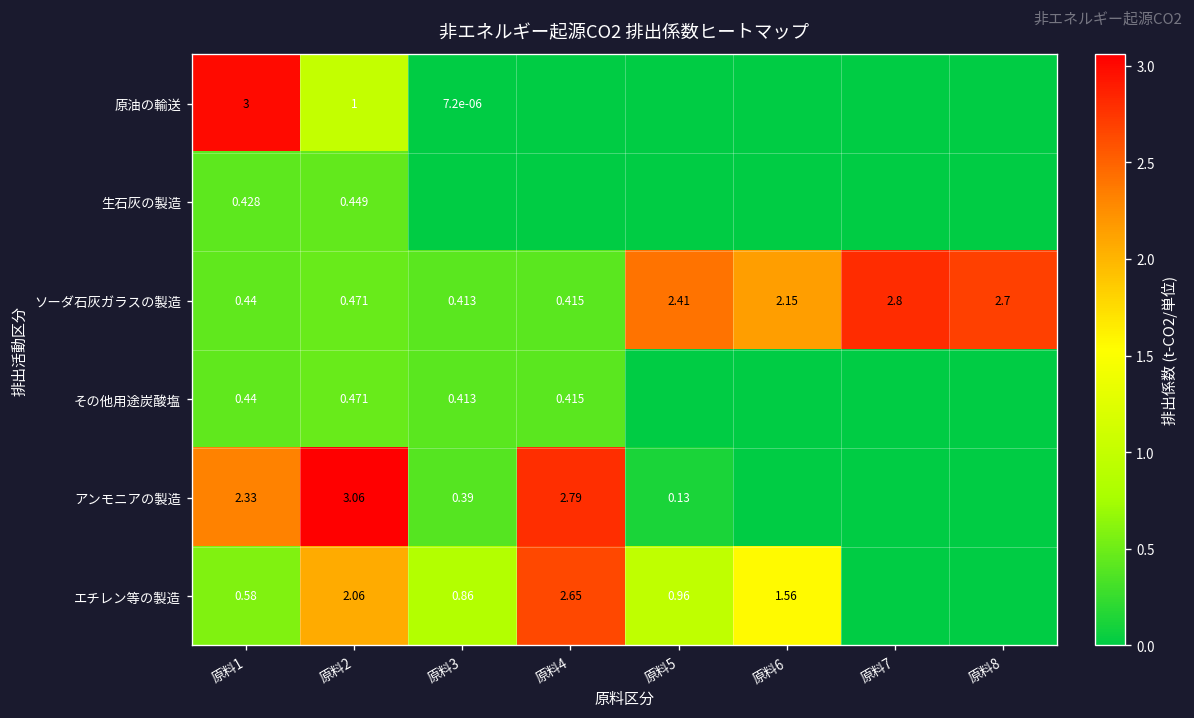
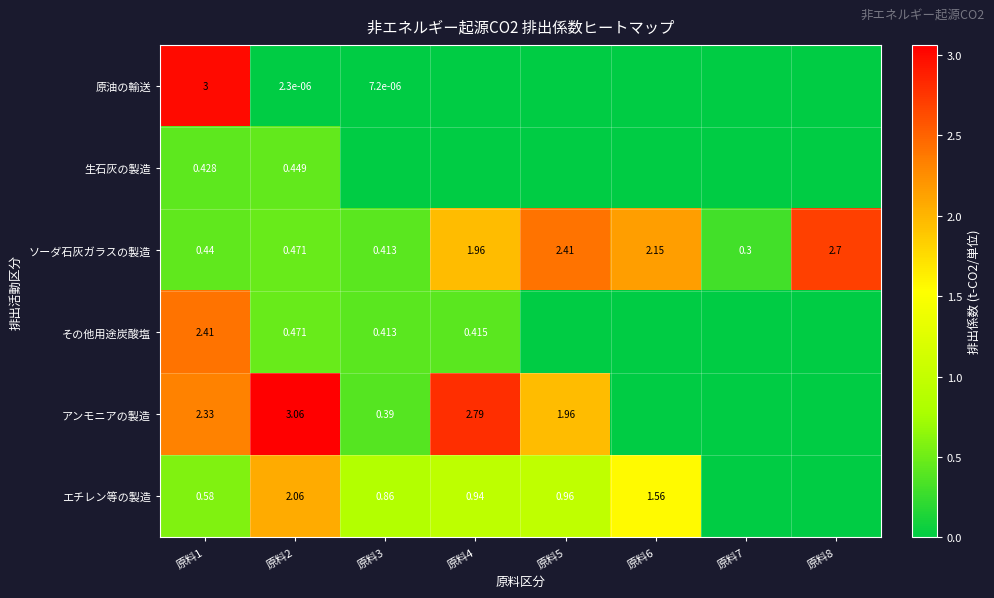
  {
    "原油の輸送": {
      "原料1": "3",
-     "原料2": "1",
+     "原料2": "2.3e-06",
      "原料3": "7.2e-06"
    },
    "生石灰の製造": {
      "原料1": "0.428",
      "原料2": "0.449"
    },
    "ソーダ石灰ガラスの製造": {
      "原料1": "0.44",
      "原料2": "0.471",
      "原料3": "0.413",
-     "原料4": "0.415",
+     "原料4": "1.96",
      "原料5": "2.41",
      "原料6": "2.15",
-     "原料7": "2.8",
+     "原料7": "0.3",
      "原料8": "2.7"
    },
    "その他用途炭酸塩": {
-     "原料1": "0.44",
+     "原料1": "2.41",
      "原料2": "0.471",
      "原料3": "0.413",
      "原料4": "0.415"
    },
    "アンモニアの製造": {
      "原料1": "2.33",
      "原料2": "3.06",
      "原料3": "0.39",
      "原料4": "2.79",
-     "原料5": "0.13"
+     "原料5": "1.96"
    },
    "エチレン等の製造": {
      "原料1": "0.58",
      "原料2": "2.06",
      "原料3": "0.86",
-     "原料4": "2.65",
+     "原料4": "0.94",
      "原料5": "0.96",
      "原料6": "1.56"
    }
  }
